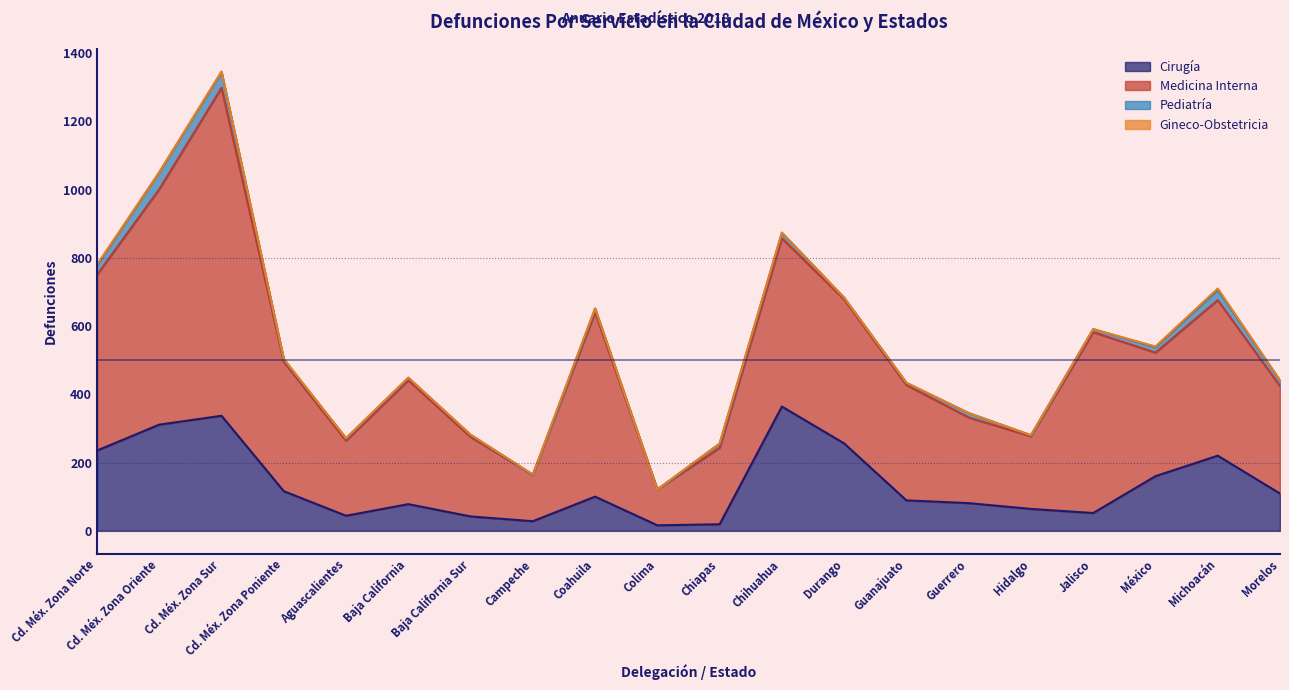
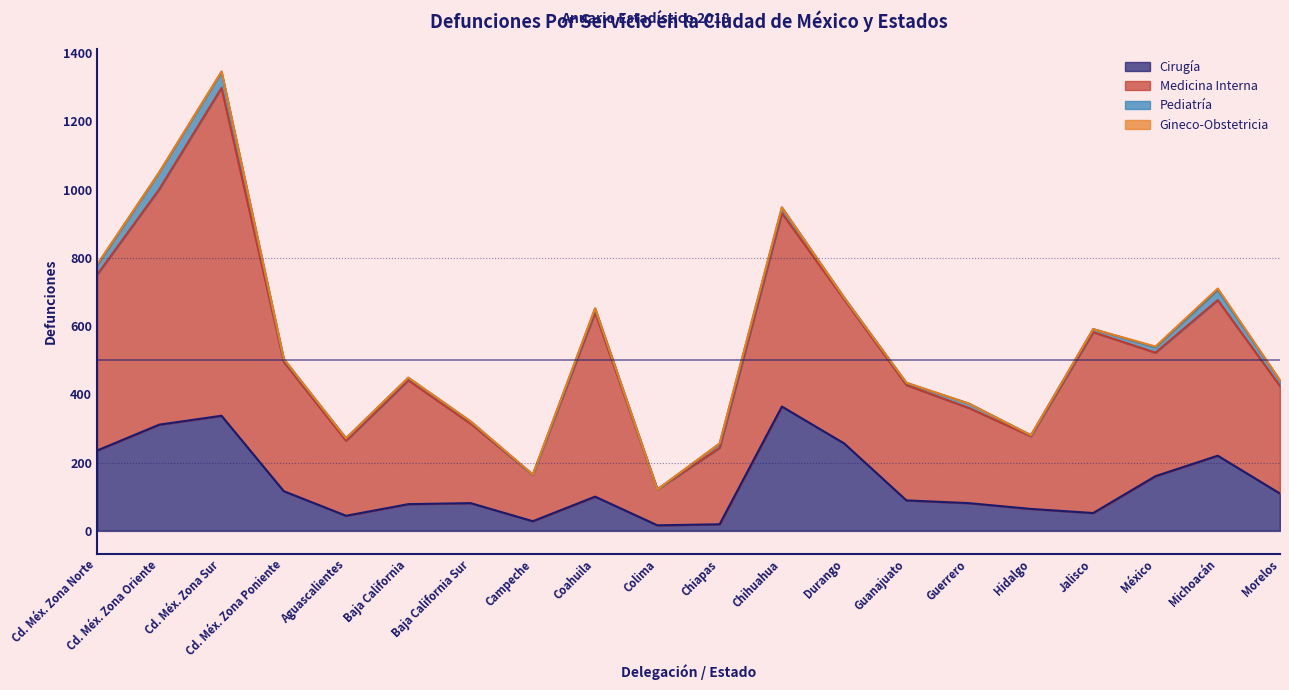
  {
    "Cirugía": {
      "Cd. Méx. Zona Norte": 240,
      "Cd. Méx. Zona Oriente": 310,
      "Cd. Méx. Zona Sur": 340,
      "Cd. Méx. Zona Poniente": 120,
      "Aguascalientes": 40,
      "Baja California": 80,
-     "Baja California Sur": 40,
+     "Baja California Sur": 80,
      "Campeche": 30,
      "Coahuila": 100,
      "Colima": 20,
      "Chiapas": 20,
      "Chihuahua": 360,
      "Durango": 260,
      "Guanajuato": 90,
      "Guerrero": 80,
      "Hidalgo": 60,
      "Jalisco": 50,
      "México": 160,
      "Michoacán": 220,
      "Morelos": 110
    },
    "Medicina Interna": {
      "Cd. Méx. Zona Norte": 520,
      "Cd. Méx. Zona Oriente": 690,
      "Cd. Méx. Zona Sur": 960,
      "Coahuila": 540,
      "Chiapas": 220,
-     "Chihuahua": 490,
-     "Guerrero": 250,
+     "Chihuahua": 570,
+     "Guerrero": 280,
      "Jalisco": 530,
      "México": 360,
      "Michoacán": 460,
      "Morelos": 320
    }
  }
